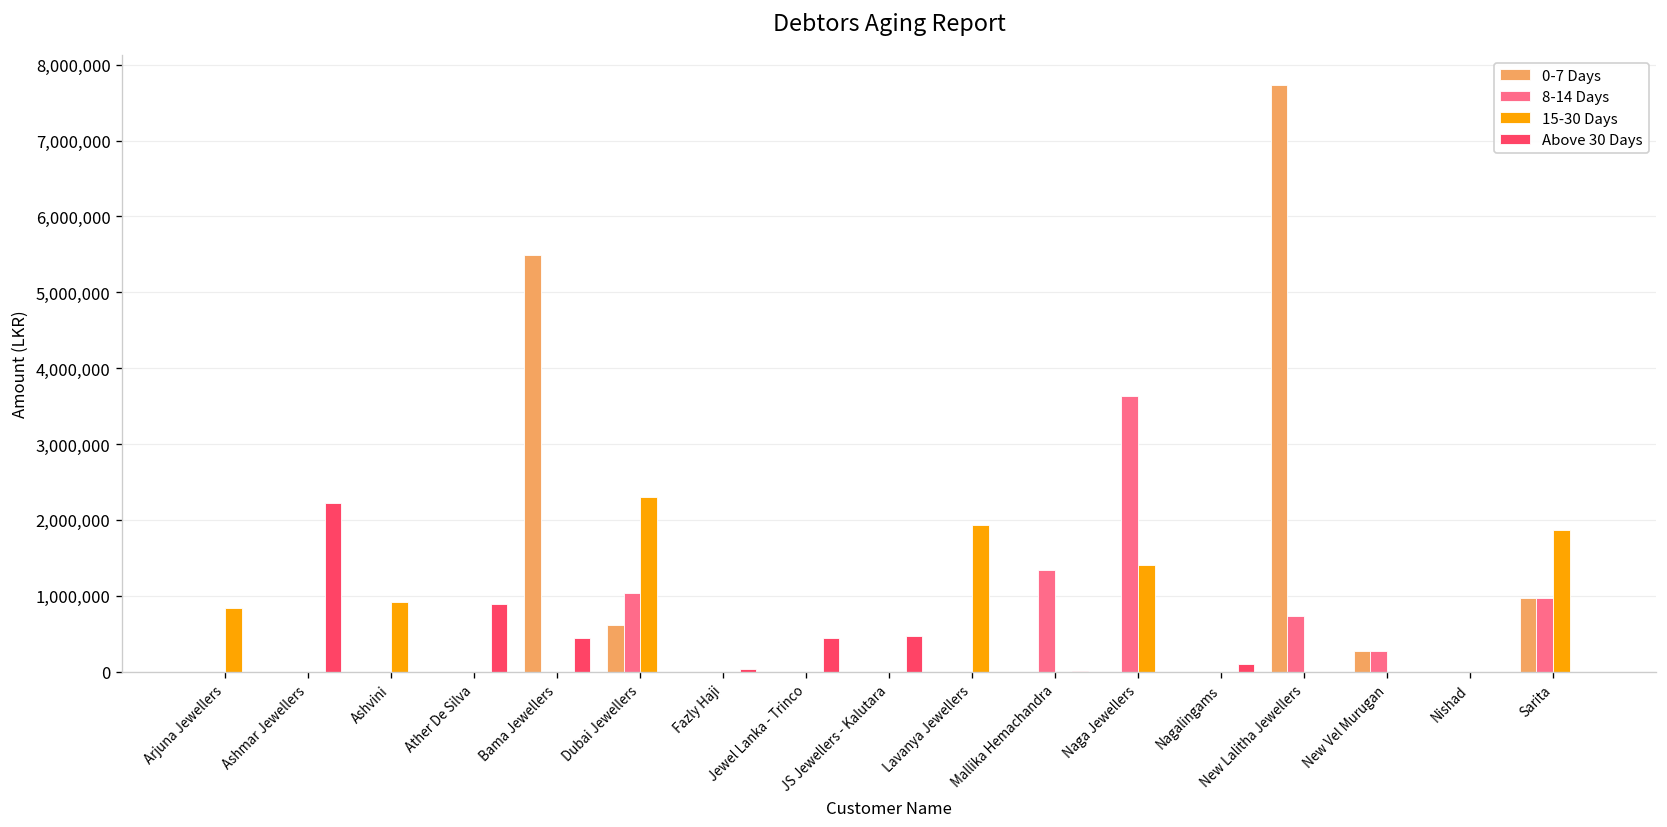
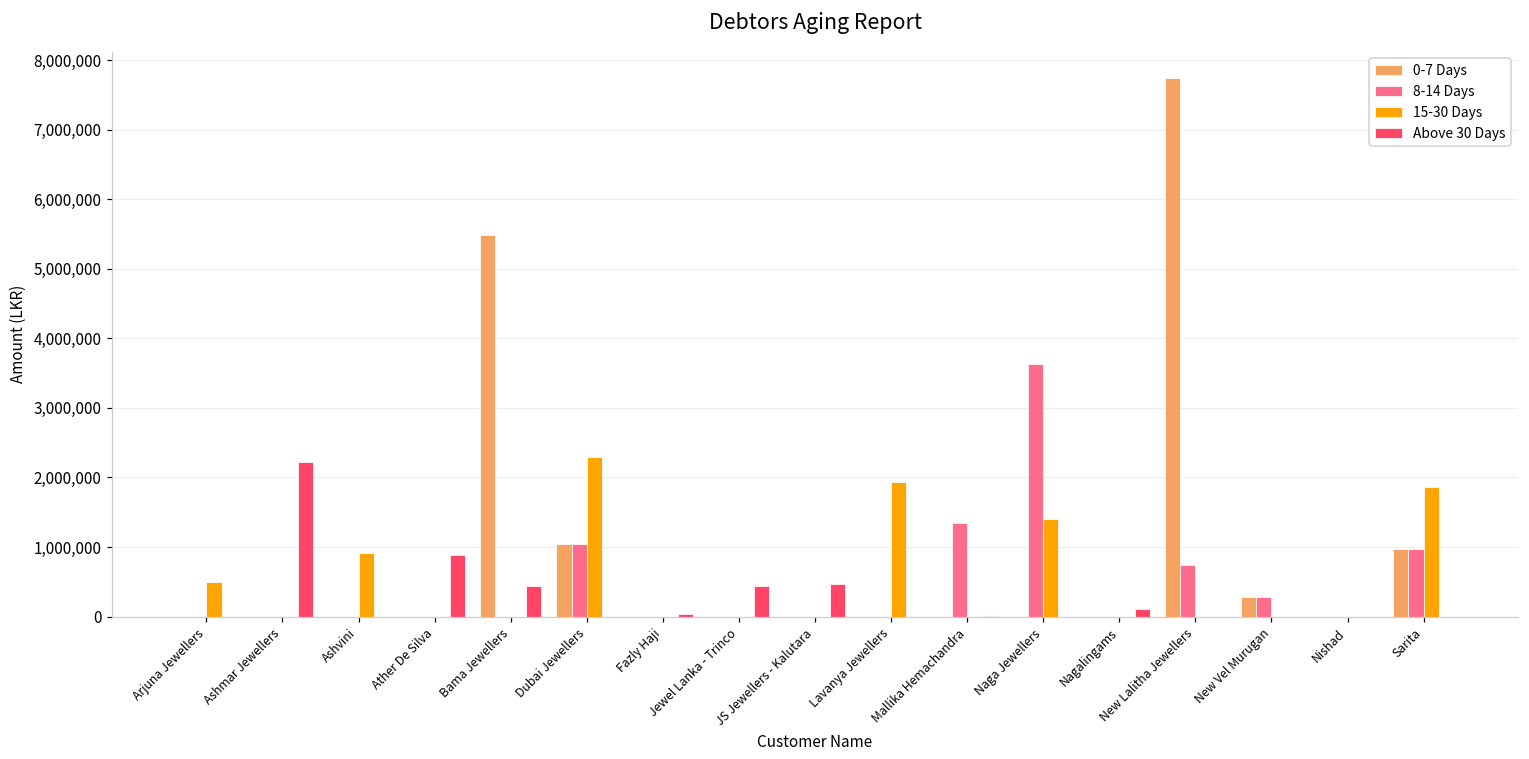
  {
    "0-7 Days": {
      "Arjuna Jewellers": "0",
      "Ashmar Jewellers": "0",
      "Ashvini": "0",
      "Ather De Silva": "0",
      "Bama Jewellers": "5,500,000",
-     "Dubai Jewellers": "600,000",
+     "Dubai Jewellers": "1,000,000",
      "Fazly Haji": "0",
      "Jewel Lanka - Trinco": "0",
      "JS Jewellers - Kalutara": "0",
      "Lavanya Jewellers": "0",
      "Mallika Hemachandra": "0",
      "Naga Jewellers": "0",
      "Nagalingams": "0",
      "New Lalitha Jewellers": "7,700,000",
      "New Vel Murugan": "300,000",
      "Nishad": "0",
      "Sarita": "1,000,000"
    },
    "15-30 Days": {
-     "Arjuna Jewellers": "800,000",
+     "Arjuna Jewellers": "500,000",
      "Ashmar Jewellers": "0",
      "Ashvini": "900,000",
      "Ather De Silva": "0",
      "Bama Jewellers": "0",
      "Dubai Jewellers": "2,300,000",
      "Fazly Haji": "0",
      "Jewel Lanka - Trinco": "0",
      "JS Jewellers - Kalutara": "0",
      "Lavanya Jewellers": "1,900,000",
      "Mallika Hemachandra": "0",
      "Naga Jewellers": "1,400,000",
      "Nagalingams": "0",
      "New Lalitha Jewellers": "0",
      "New Vel Murugan": "0",
      "Nishad": "0",
      "Sarita": "1,900,000"
    }
  }
